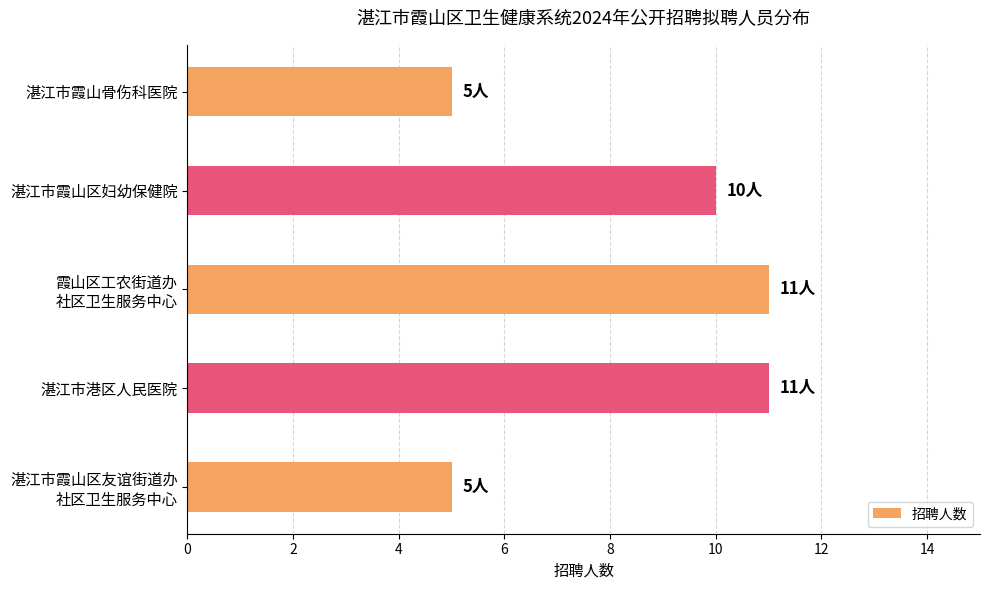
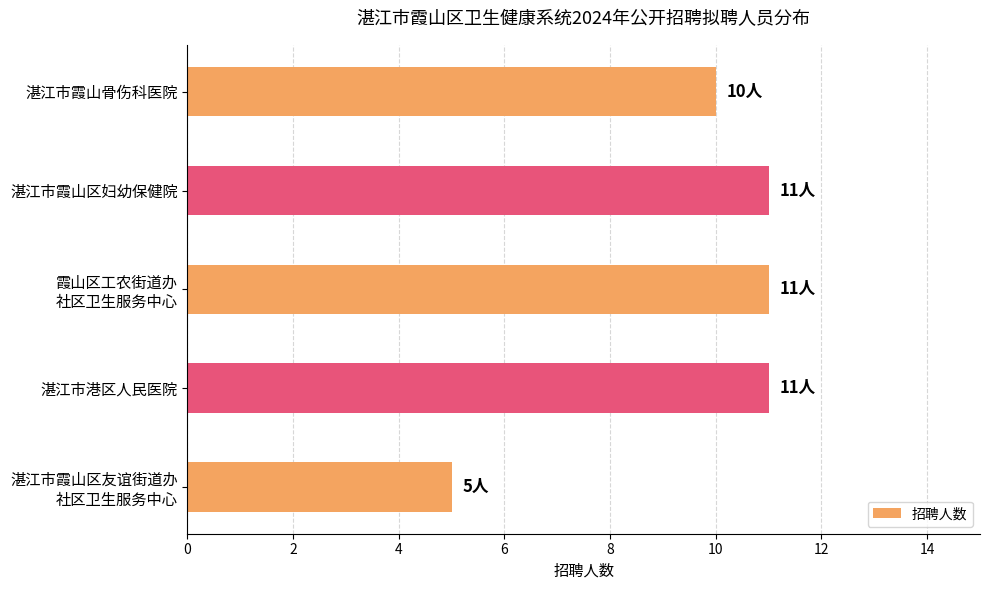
  {
-   "湛江市霞山骨伤科医院": "5人",
-   "湛江市霞山区妇幼保健院": "10人",
+   "湛江市霞山骨伤科医院": "10人",
+   "湛江市霞山区妇幼保健院": "11人",
    "霞山区工农街道办 社区卫生服务中心": "11人",
    "湛江市港区人民医院": "11人",
    "湛江市霞山区友谊街道办 社区卫生服务中心": "5人"
  }
